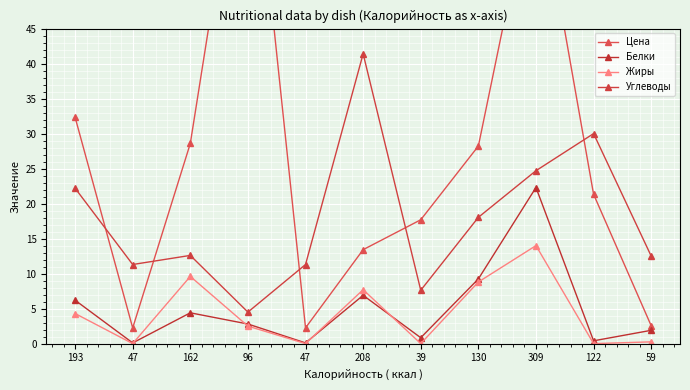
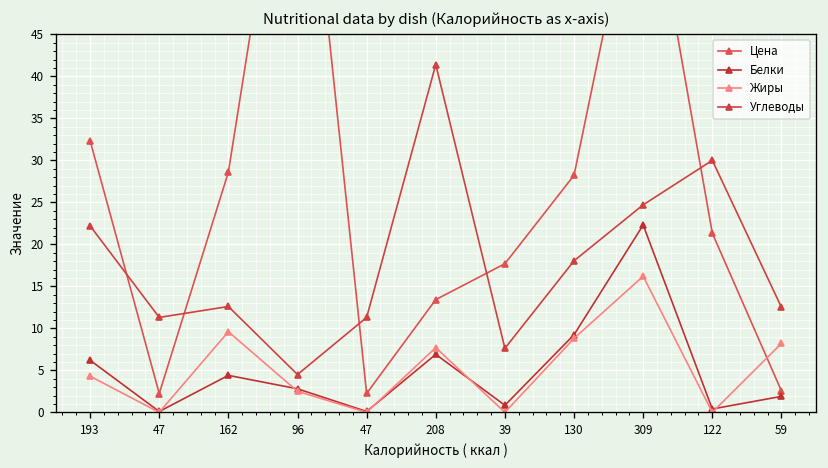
  {
    "Жиры": {
      "193": 4,
      "162": 10,
      "208": 8,
      "39": 0,
      "130": 9,
-     "309": 14,
+     "309": 16,
      "122": 0,
-     "59": 0
+     "59": 8
    }
  }
